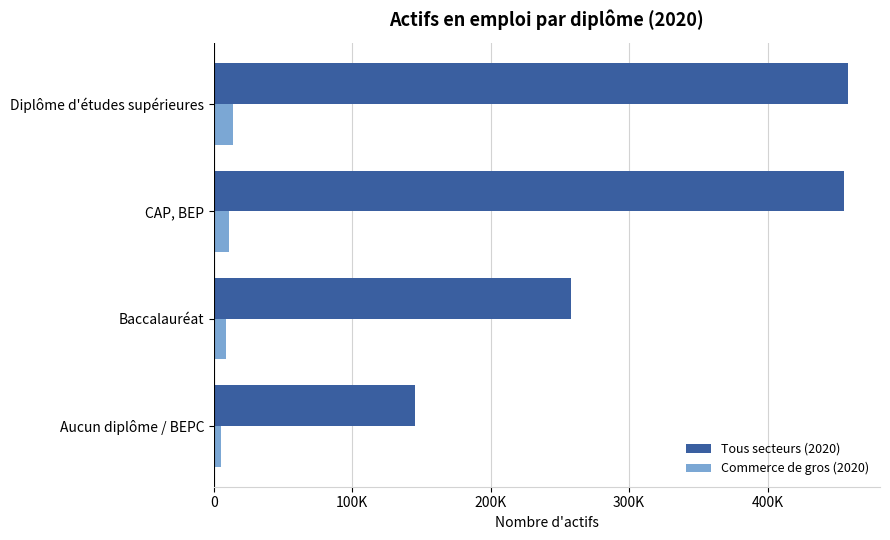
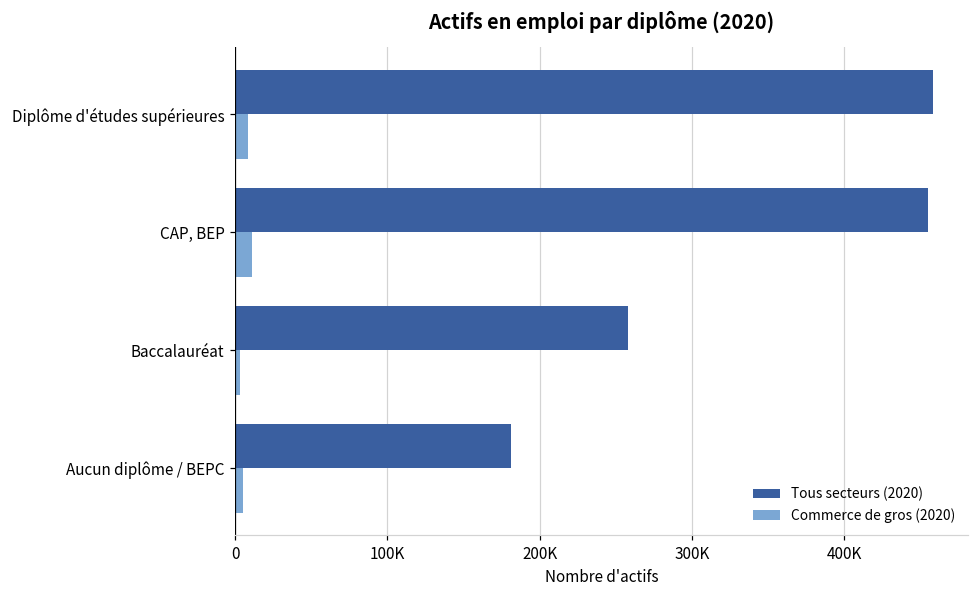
  {
    "Tous secteurs (2020)": {
      "Diplôme d'études supérieures": 458000,
      "CAP, BEP": 455000,
      "Baccalauréat": 258000,
-     "Aucun diplôme / BEPC": 146000
+     "Aucun diplôme / BEPC": 181000
    },
    "Commerce de gros (2020)": {
-     "Diplôme d'études supérieures": 14000,
+     "Diplôme d'études supérieures": 8000,
      "CAP, BEP": 11000,
-     "Baccalauréat": 9000,
+     "Baccalauréat": 3000,
      "Aucun diplôme / BEPC": 5000
    }
  }
